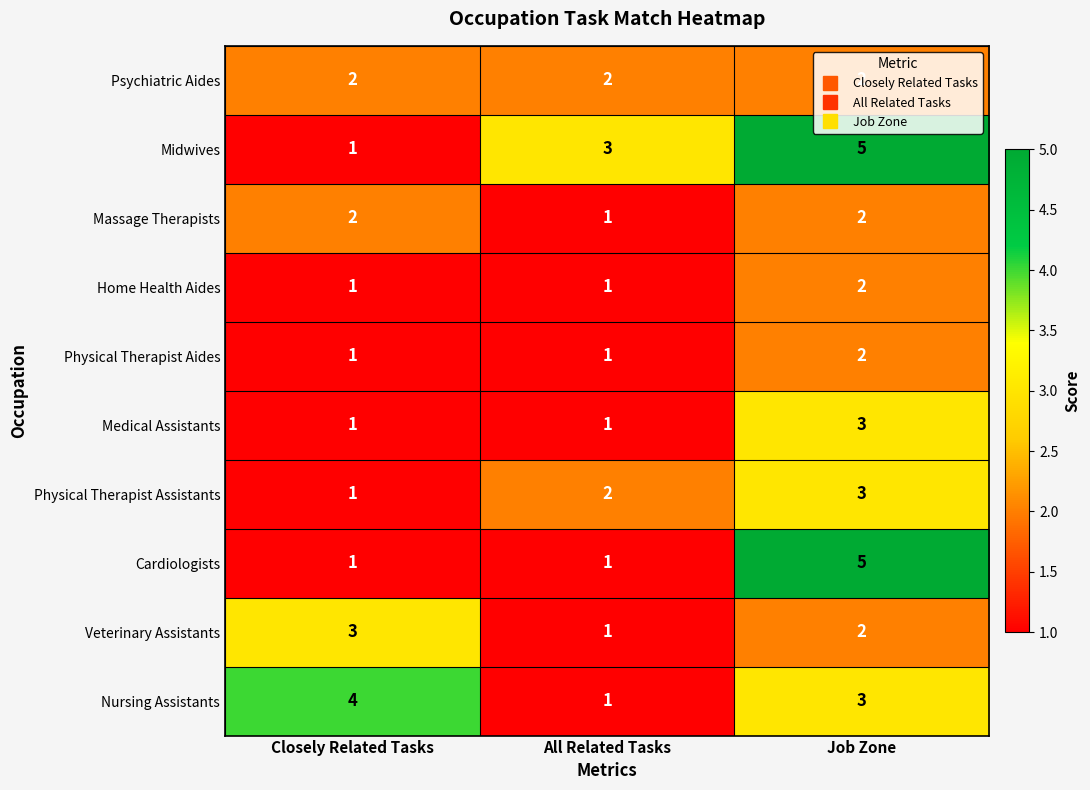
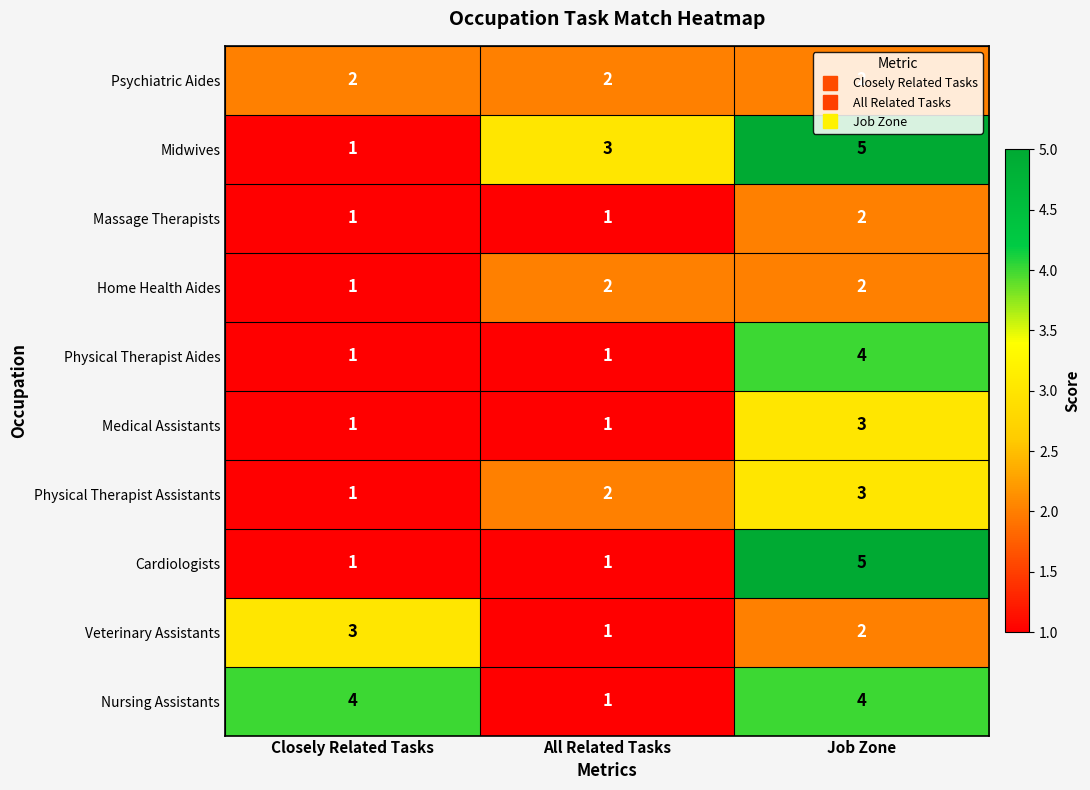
  {
    "Psychiatric Aides": {
      "Closely Related Tasks": 2,
      "All Related Tasks": 2
    },
    "Midwives": {
      "Closely Related Tasks": 1,
      "All Related Tasks": 3,
      "Job Zone": 5
    },
    "Massage Therapists": {
-     "Closely Related Tasks": 2,
+     "Closely Related Tasks": 1,
      "All Related Tasks": 1,
      "Job Zone": 2
    },
    "Home Health Aides": {
      "Closely Related Tasks": 1,
-     "All Related Tasks": 1,
+     "All Related Tasks": 2,
      "Job Zone": 2
    },
    "Physical Therapist Aides": {
      "Closely Related Tasks": 1,
      "All Related Tasks": 1,
-     "Job Zone": 2
+     "Job Zone": 4
    },
    "Medical Assistants": {
      "Closely Related Tasks": 1,
      "All Related Tasks": 1,
      "Job Zone": 3
    },
    "Physical Therapist Assistants": {
      "Closely Related Tasks": 1,
      "All Related Tasks": 2,
      "Job Zone": 3
    },
    "Cardiologists": {
      "Closely Related Tasks": 1,
      "All Related Tasks": 1,
      "Job Zone": 5
    },
    "Veterinary Assistants": {
      "Closely Related Tasks": 3,
      "All Related Tasks": 1,
      "Job Zone": 2
    },
    "Nursing Assistants": {
      "Closely Related Tasks": 4,
      "All Related Tasks": 1,
-     "Job Zone": 3
+     "Job Zone": 4
    }
  }
